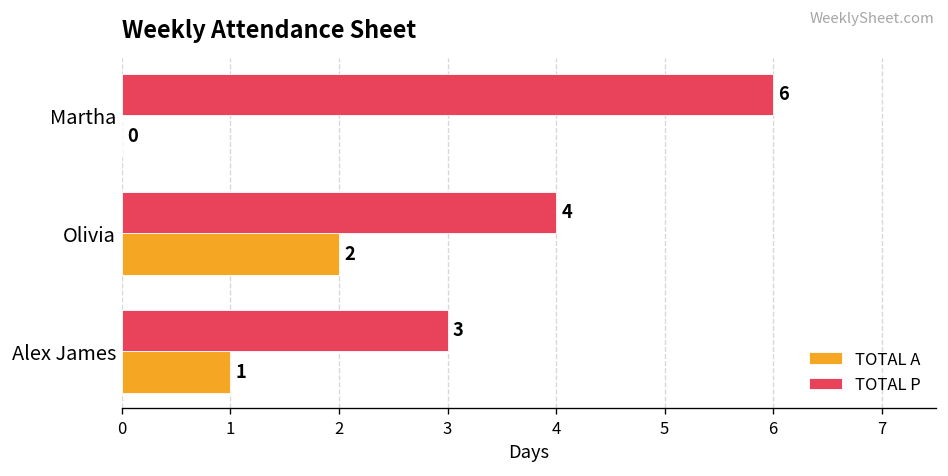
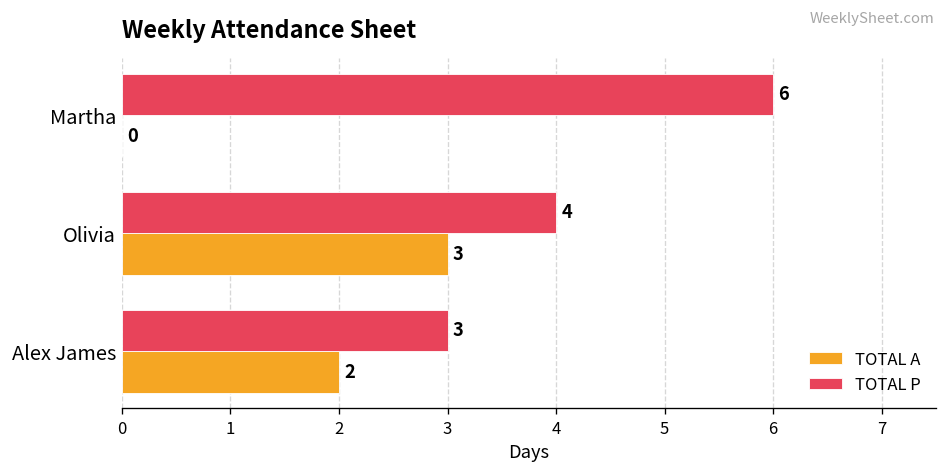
  {
    "TOTAL A": {
      "Martha": 0,
-     "Olivia": 2,
-     "Alex James": 1
+     "Olivia": 3,
+     "Alex James": 2
    },
    "TOTAL P": {
      "Martha": 6,
      "Olivia": 4,
      "Alex James": 3
    }
  }
